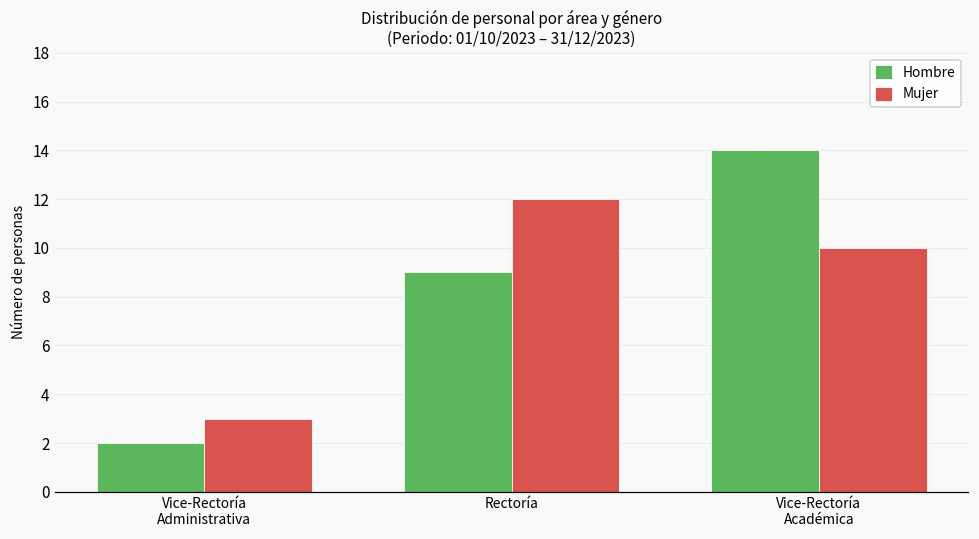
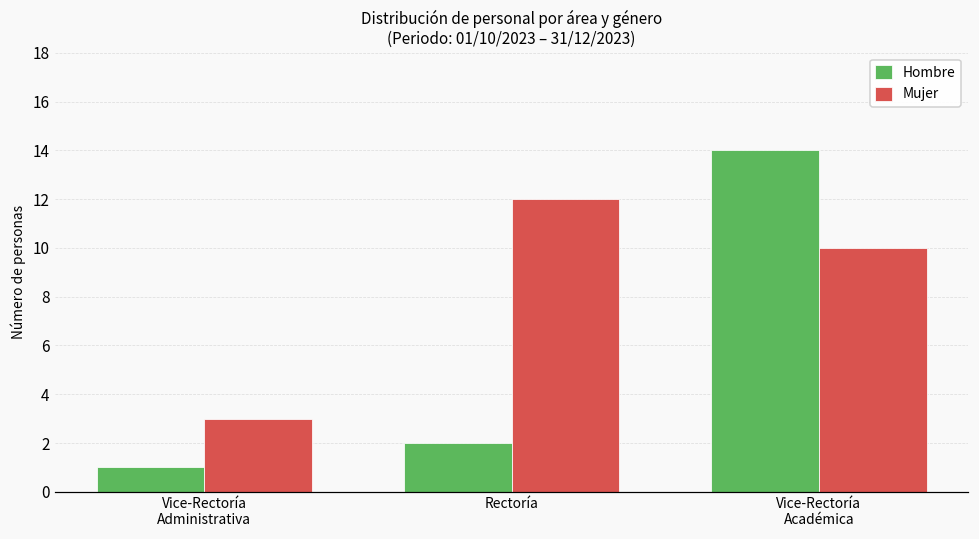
  {
    "Hombre": {
-     "Vice-Rectoría Administrativa": 2,
-     "Rectoría": 9,
+     "Vice-Rectoría Administrativa": 1,
+     "Rectoría": 2,
      "Vice-Rectoría Académica": 14
    },
    "Mujer": {
      "Vice-Rectoría Administrativa": 3,
      "Rectoría": 12,
      "Vice-Rectoría Académica": 10
    }
  }
